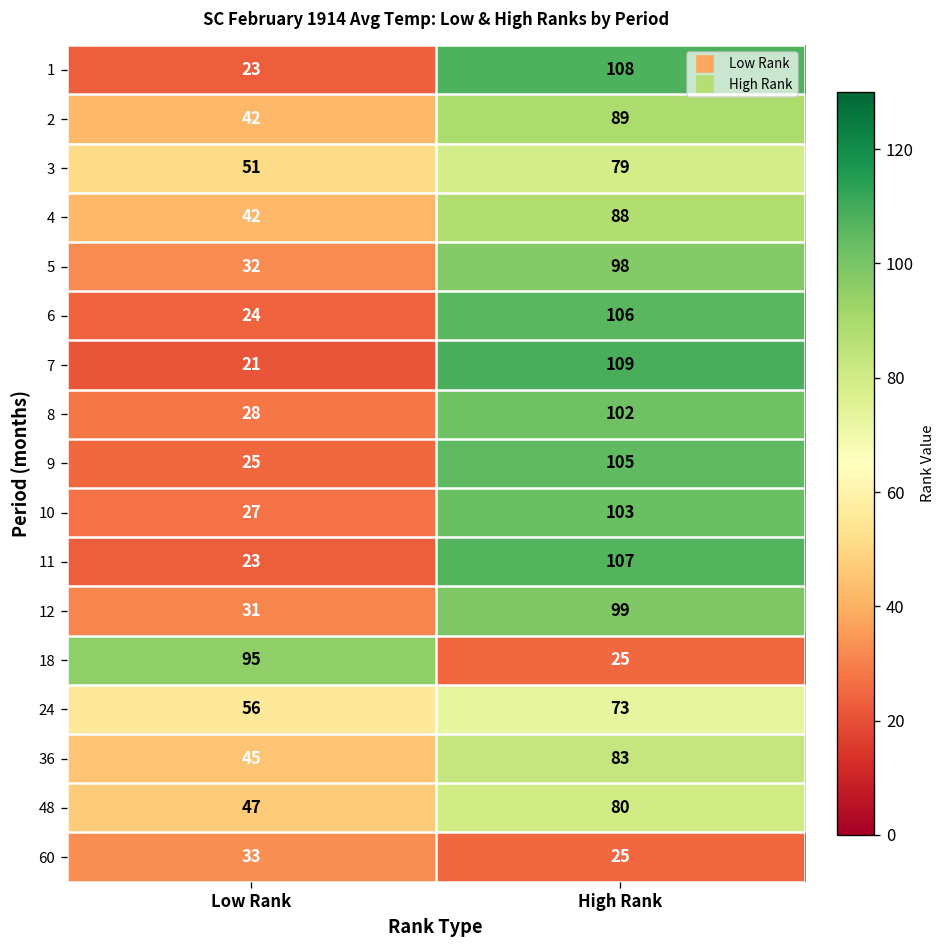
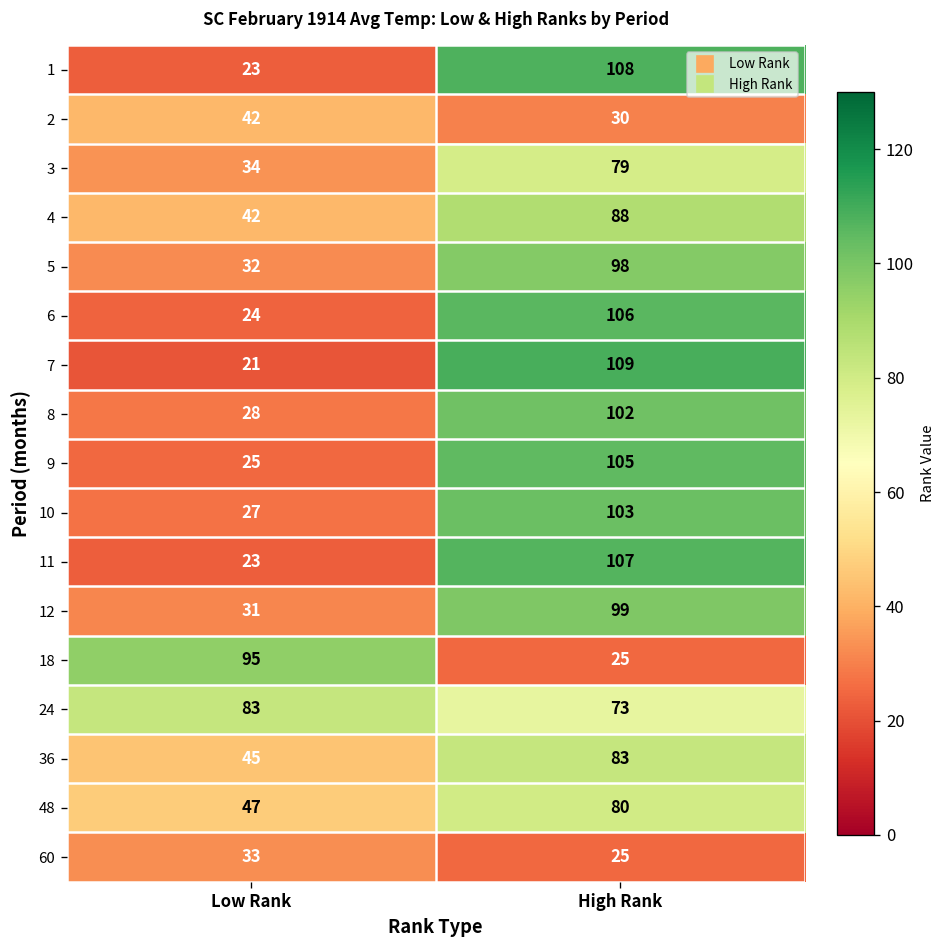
  {
    "1": {
      "Low Rank": 23,
      "High Rank": 108
    },
    "2": {
      "Low Rank": 42,
-     "High Rank": 89
+     "High Rank": 30
    },
    "3": {
-     "Low Rank": 51,
+     "Low Rank": 34,
      "High Rank": 79
    },
    "4": {
      "Low Rank": 42,
      "High Rank": 88
    },
    "5": {
      "Low Rank": 32,
      "High Rank": 98
    },
    "6": {
      "Low Rank": 24,
      "High Rank": 106
    },
    "7": {
      "Low Rank": 21,
      "High Rank": 109
    },
    "8": {
      "Low Rank": 28,
      "High Rank": 102
    },
    "9": {
      "Low Rank": 25,
      "High Rank": 105
    },
    "10": {
      "Low Rank": 27,
      "High Rank": 103
    },
    "11": {
      "Low Rank": 23,
      "High Rank": 107
    },
    "12": {
      "Low Rank": 31,
      "High Rank": 99
    },
    "18": {
      "Low Rank": 95,
      "High Rank": 25
    },
    "24": {
-     "Low Rank": 56,
+     "Low Rank": 83,
      "High Rank": 73
    },
    "36": {
      "Low Rank": 45,
      "High Rank": 83
    },
    "48": {
      "Low Rank": 47,
      "High Rank": 80
    },
    "60": {
      "Low Rank": 33,
      "High Rank": 25
    }
  }
